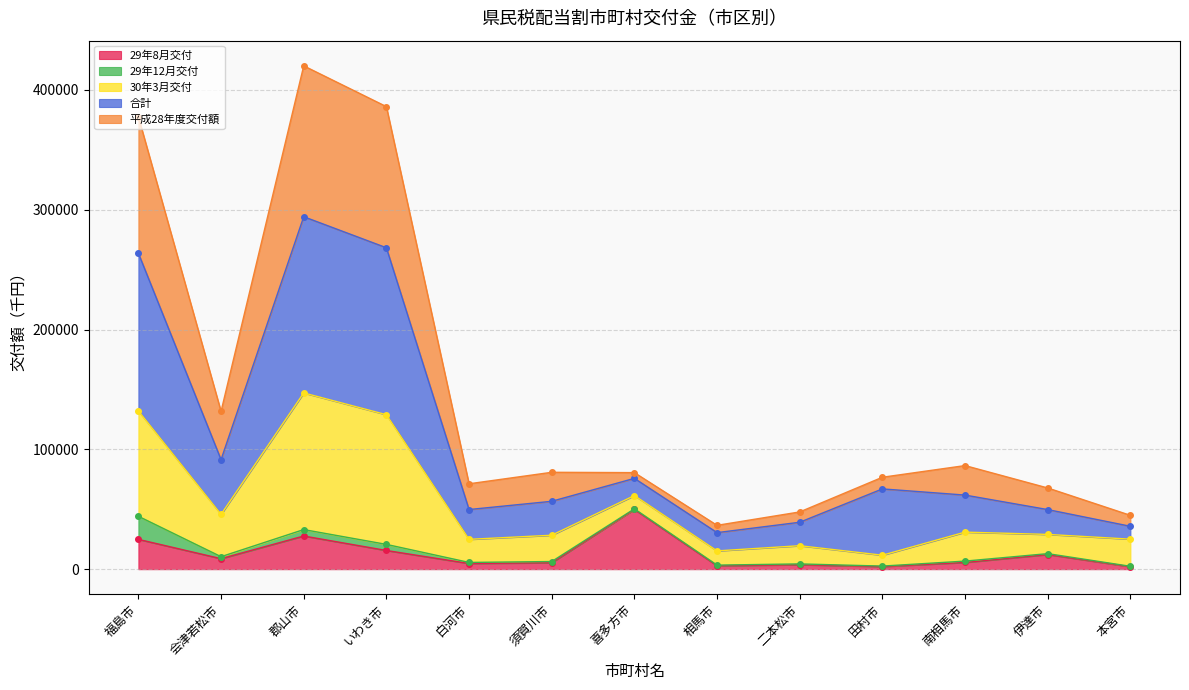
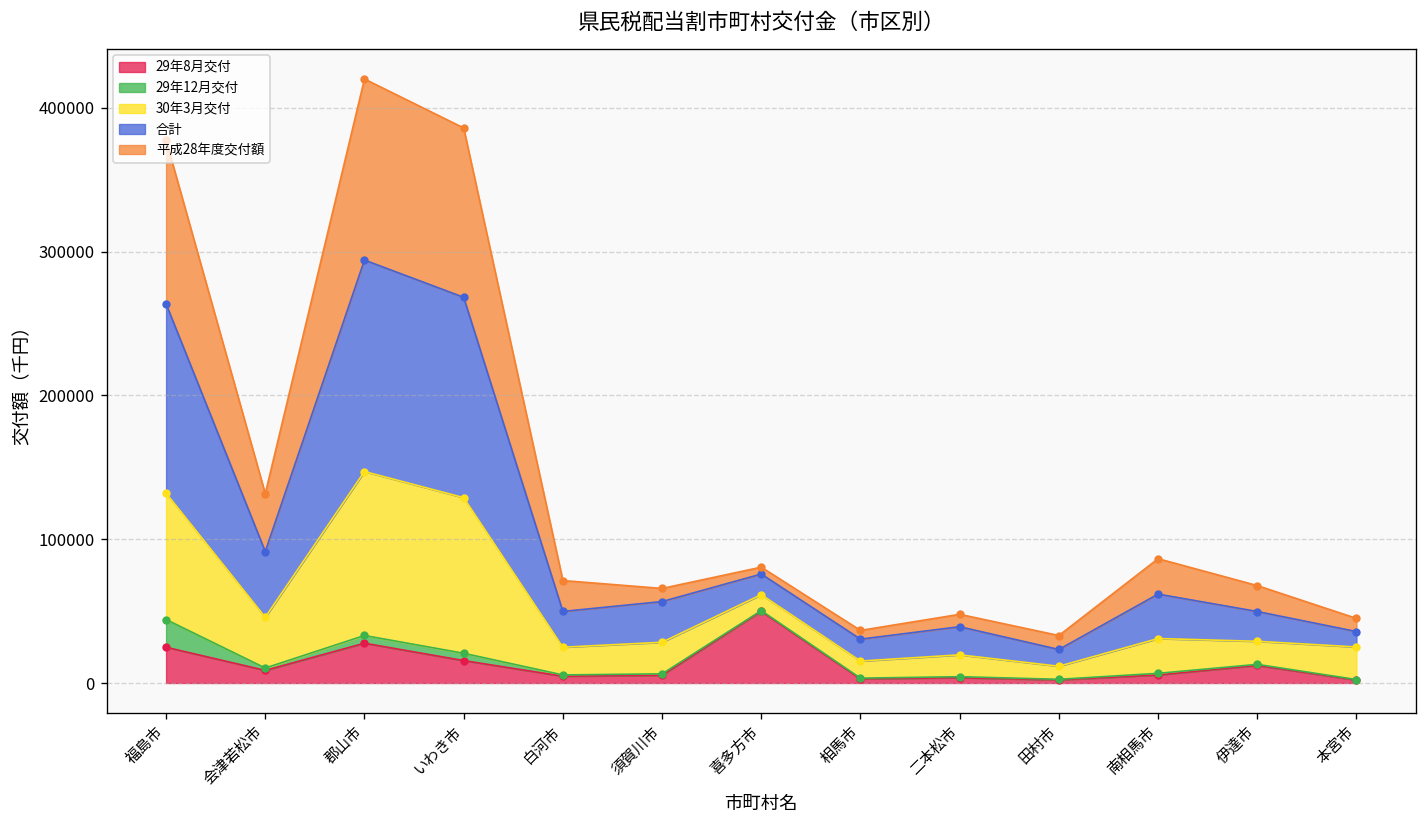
  {
    "29年8月交付": {
      "福島市": 25000,
      "郡山市": 28000,
      "いわき市": 16000
    },
    "29年12月交付": {
      "福島市": 19000,
      "郡山市": 5000,
      "いわき市": 5000
    },
    "30年3月交付": {
      "福島市": 88000,
      "会津若松市": 35000,
      "郡山市": 114000,
      "いわき市": 108000,
      "白河市": 19000,
      "須賀川市": 22000,
      "喜多方市": 11000,
      "相馬市": 12000,
      "二本松市": 15000,
      "田村市": 9000,
      "南相馬市": 24000,
      "伊達市": 16000,
      "本宮市": 23000
    },
    "合計": {
      "福島市": 132000,
      "会津若松市": 46000,
      "郡山市": 147000,
      "いわき市": 139000,
      "白河市": 25000,
      "須賀川市": 28000,
      "喜多方市": 14000,
      "相馬市": 15000,
      "二本松市": 20000,
-     "田村市": 55000,
+     "田村市": 12000,
      "南相馬市": 31000,
      "伊達市": 21000,
      "本宮市": 11000
    },
    "平成28年度交付額": {
      "会津若松市": 40000,
      "郡山市": 126000,
      "いわき市": 118000,
      "白河市": 21000,
-     "須賀川市": 24000,
+     "須賀川市": 9000,
      "喜多方市": 5000,
      "相馬市": 6000,
      "二本松市": 9000,
      "田村市": 10000,
      "南相馬市": 25000,
      "伊達市": 18000,
      "本宮市": 9000
    }
  }
